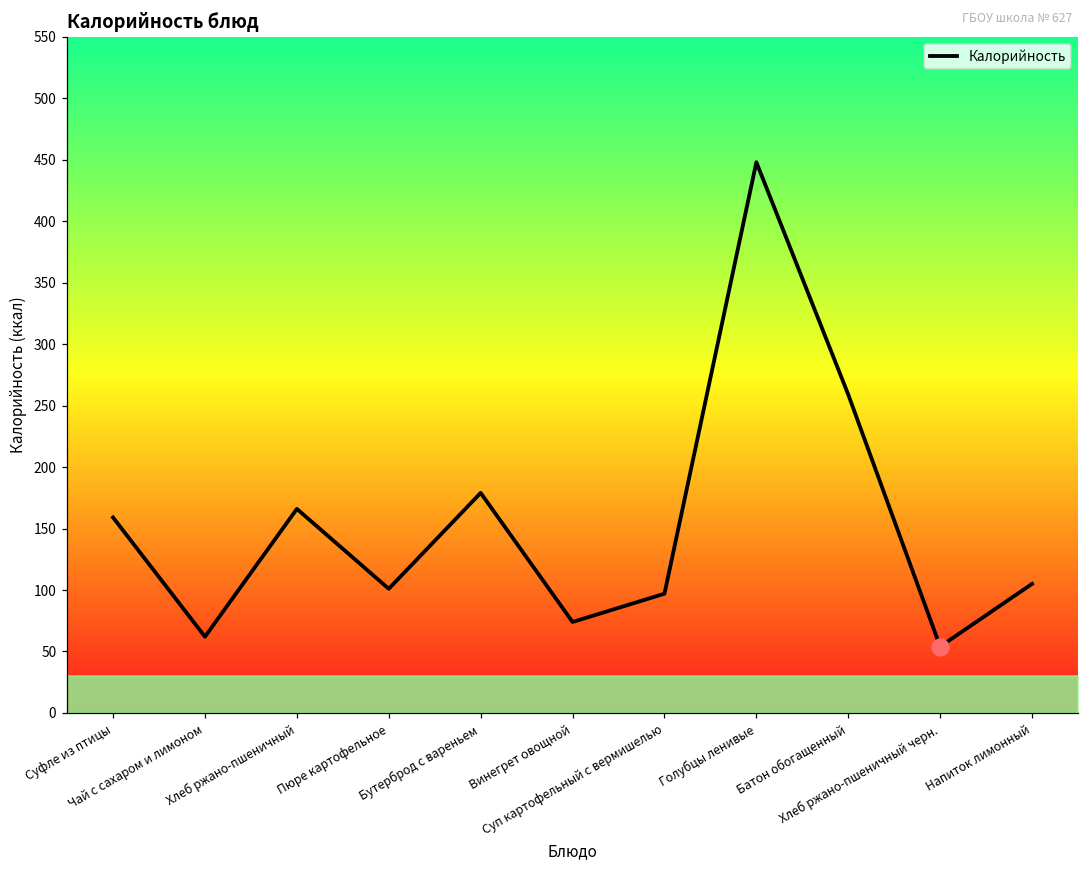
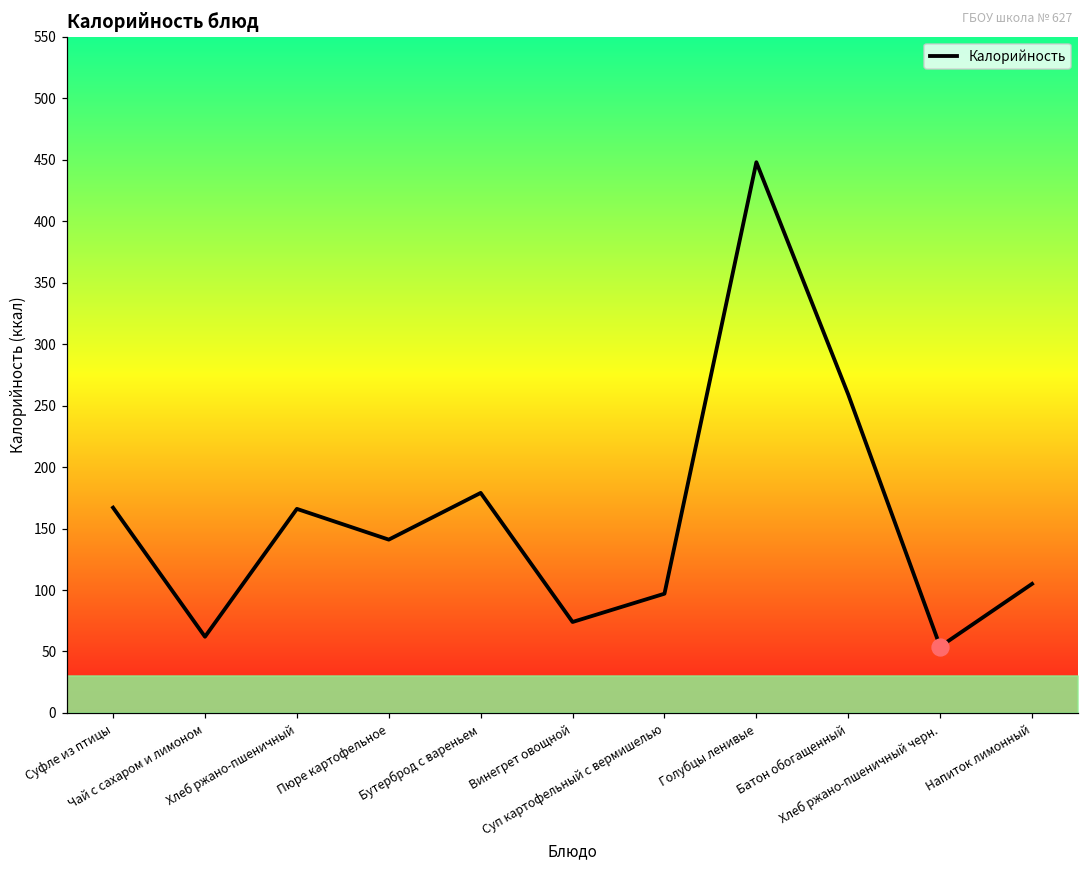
  {
    "Калорийность": {
-     "Суфле из птицы": 159,
+     "Суфле из птицы": 167,
      "Чай с сахаром и лимоном": 62,
      "Хлеб ржано-пшеничный": 166,
-     "Пюре картофельное": 101,
+     "Пюре картофельное": 141,
      "Бутерброд с вареньем": 179,
      "Винегрет овощной": 74,
      "Суп картофельный с вермишелью": 97,
      "Голубцы ленивые": 448,
      "Батон обогащенный": 259,
      "Напиток лимонный": 105
    }
  }
